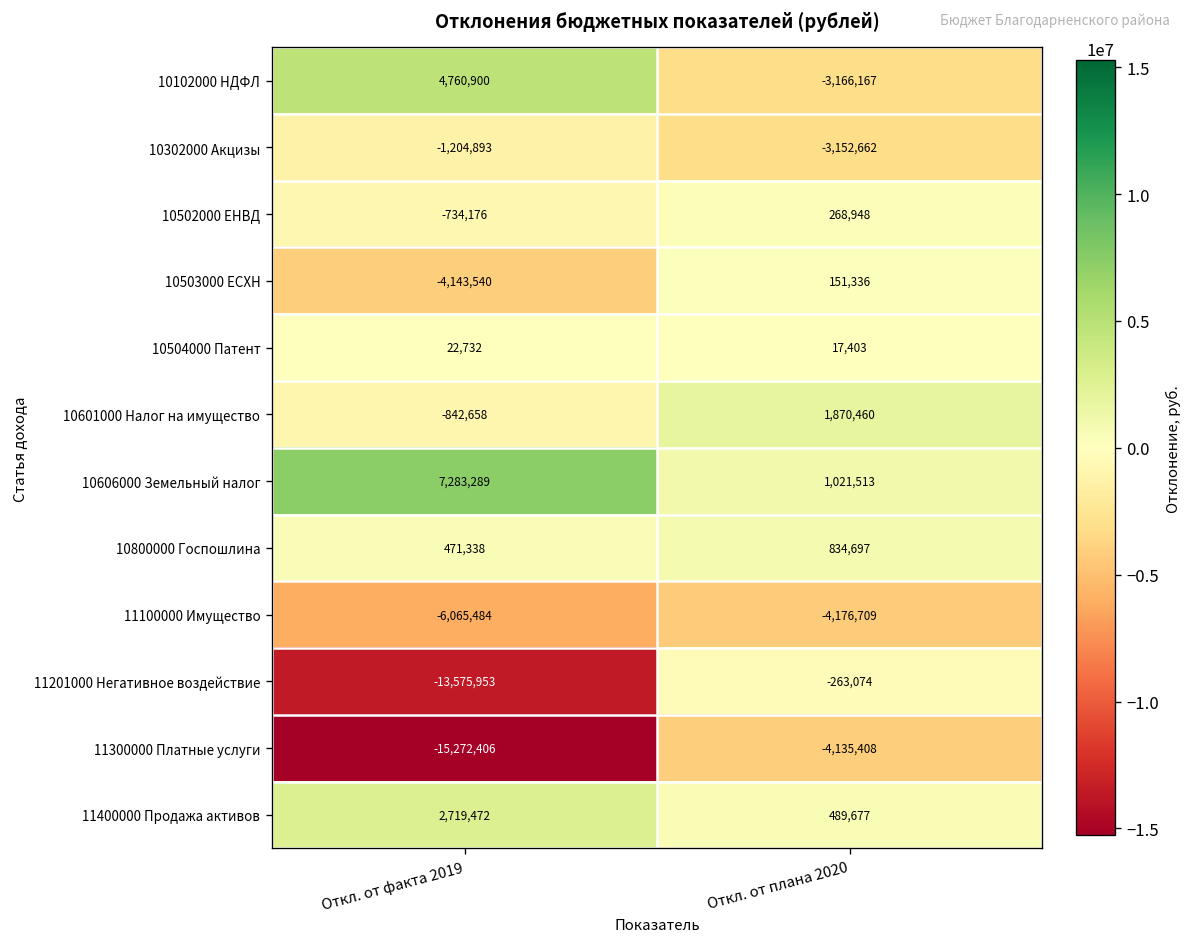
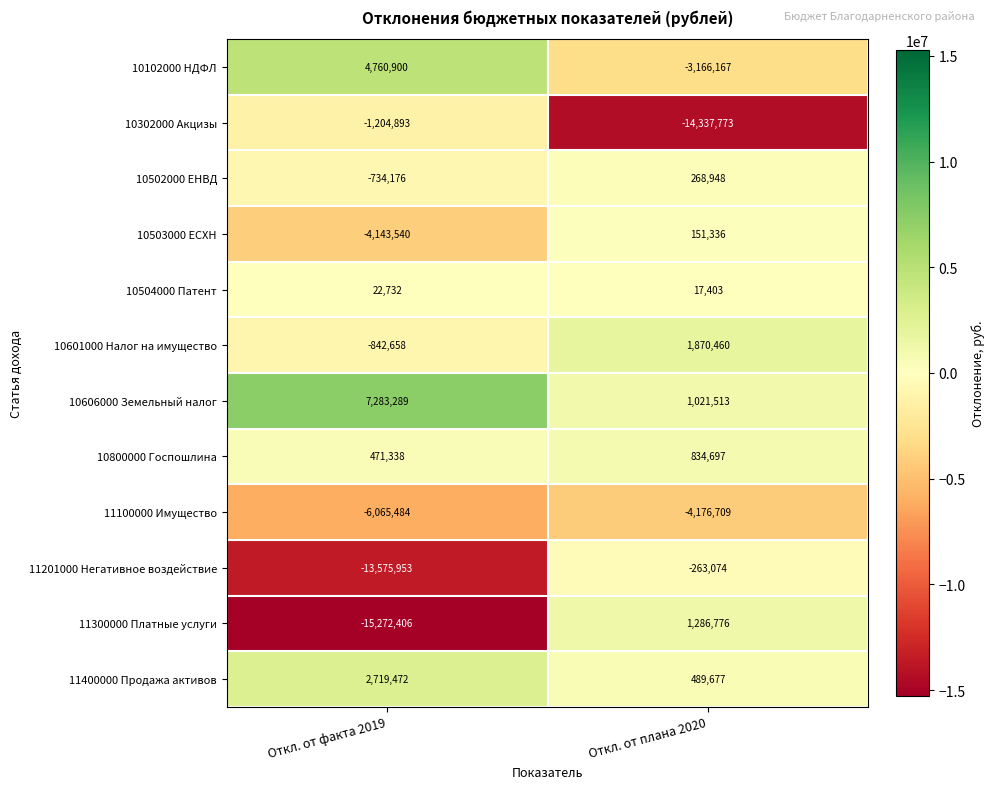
  {
    "10102000 НДФЛ": {
      "Откл. от факта 2019": "4,760,900",
      "Откл. от плана 2020": "-3,166,167"
    },
    "10302000 Акцизы": {
      "Откл. от факта 2019": "-1,204,893",
-     "Откл. от плана 2020": "-3,152,662"
+     "Откл. от плана 2020": "-14,337,773"
    },
    "10502000 ЕНВД": {
      "Откл. от факта 2019": "-734,176",
      "Откл. от плана 2020": "268,948"
    },
    "10503000 ЕСХН": {
      "Откл. от факта 2019": "-4,143,540",
      "Откл. от плана 2020": "151,336"
    },
    "10504000 Патент": {
      "Откл. от факта 2019": "22,732",
      "Откл. от плана 2020": "17,403"
    },
    "10601000 Налог на имущество": {
      "Откл. от факта 2019": "-842,658",
      "Откл. от плана 2020": "1,870,460"
    },
    "10606000 Земельный налог": {
      "Откл. от факта 2019": "7,283,289",
      "Откл. от плана 2020": "1,021,513"
    },
    "10800000 Госпошлина": {
      "Откл. от факта 2019": "471,338",
      "Откл. от плана 2020": "834,697"
    },
    "11100000 Имущество": {
      "Откл. от факта 2019": "-6,065,484",
      "Откл. от плана 2020": "-4,176,709"
    },
    "11201000 Негативное воздействие": {
      "Откл. от факта 2019": "-13,575,953",
      "Откл. от плана 2020": "-263,074"
    },
    "11300000 Платные услуги": {
      "Откл. от факта 2019": "-15,272,406",
-     "Откл. от плана 2020": "-4,135,408"
+     "Откл. от плана 2020": "1,286,776"
    },
    "11400000 Продажа активов": {
      "Откл. от факта 2019": "2,719,472",
      "Откл. от плана 2020": "489,677"
    }
  }
